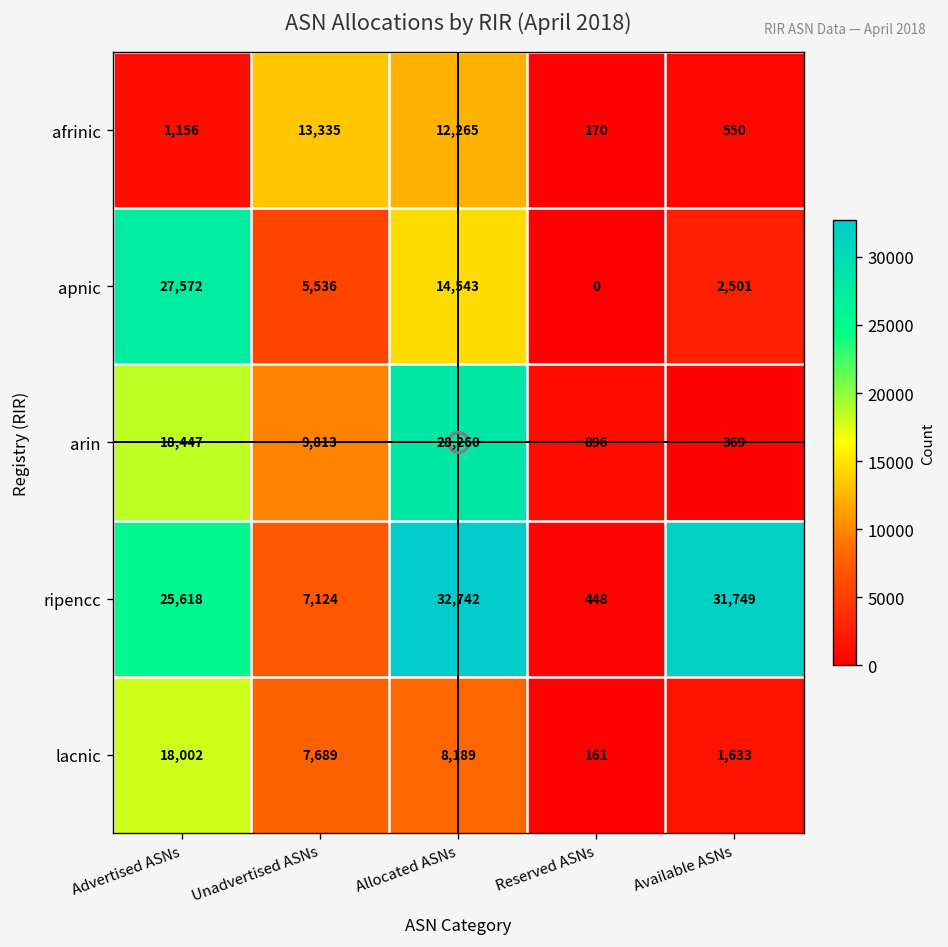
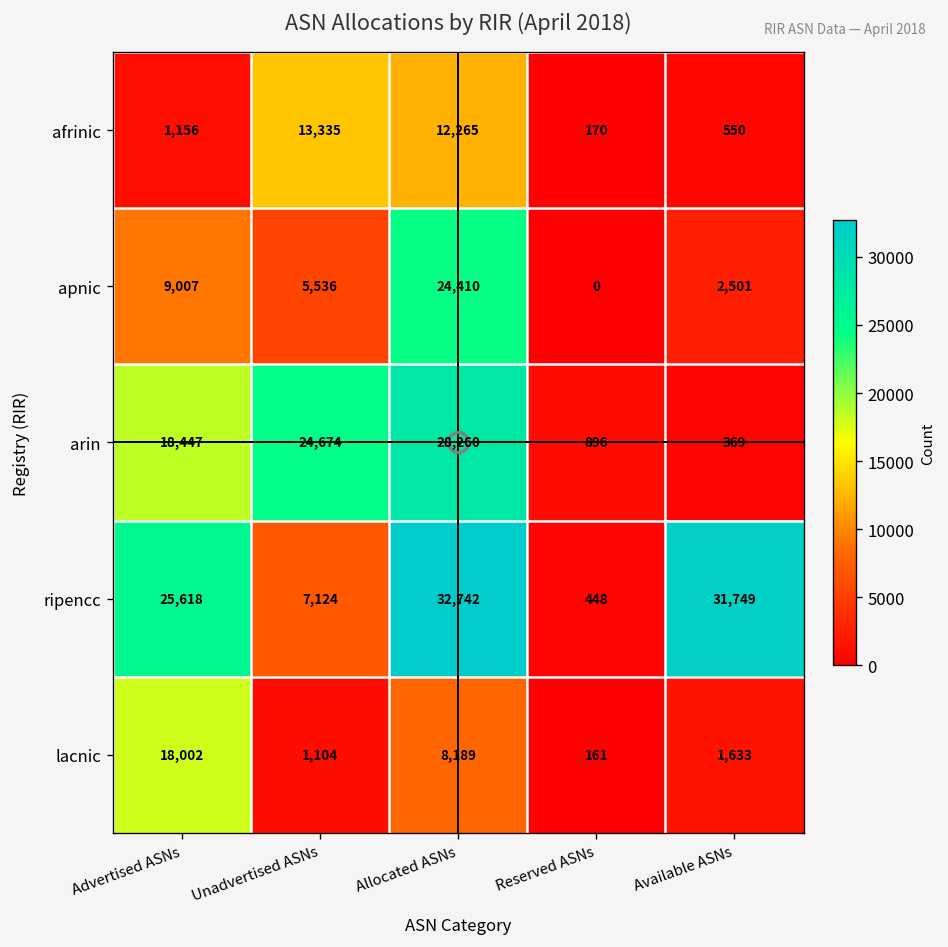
  {
    "afrinic": {
      "Advertised ASNs": "1,156",
      "Unadvertised ASNs": "13,335",
      "Allocated ASNs": "12,265",
      "Reserved ASNs": "170",
      "Available ASNs": "550"
    },
    "apnic": {
-     "Advertised ASNs": "27,572",
+     "Advertised ASNs": "9,007",
      "Unadvertised ASNs": "5,536",
-     "Allocated ASNs": "14,543",
+     "Allocated ASNs": "24,410",
      "Reserved ASNs": "0",
      "Available ASNs": "2,501"
    },
    "arin": {
      "Advertised ASNs": "18,447",
-     "Unadvertised ASNs": "9,813",
+     "Unadvertised ASNs": "24,674",
      "Reserved ASNs": "896",
      "Available ASNs": "369"
    },
    "ripencc": {
      "Advertised ASNs": "25,618",
      "Unadvertised ASNs": "7,124",
      "Allocated ASNs": "32,742",
      "Reserved ASNs": "448",
      "Available ASNs": "31,749"
    },
    "lacnic": {
      "Advertised ASNs": "18,002",
-     "Unadvertised ASNs": "7,689",
+     "Unadvertised ASNs": "1,104",
      "Allocated ASNs": "8,189",
      "Reserved ASNs": "161",
      "Available ASNs": "1,633"
    }
  }
